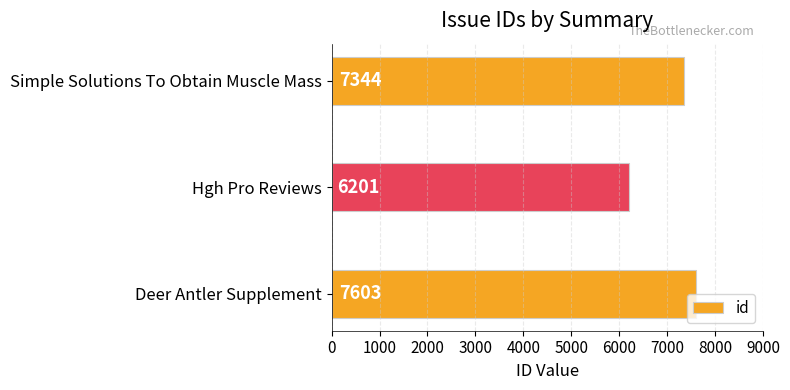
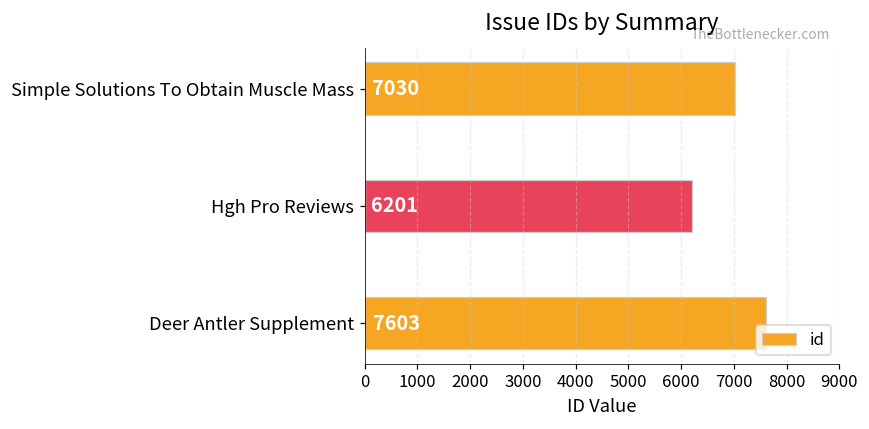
  {
-   "Simple Solutions To Obtain Muscle Mass": 7344,
+   "Simple Solutions To Obtain Muscle Mass": 7030,
    "Hgh Pro Reviews": 6201,
    "Deer Antler Supplement": 7603
  }
